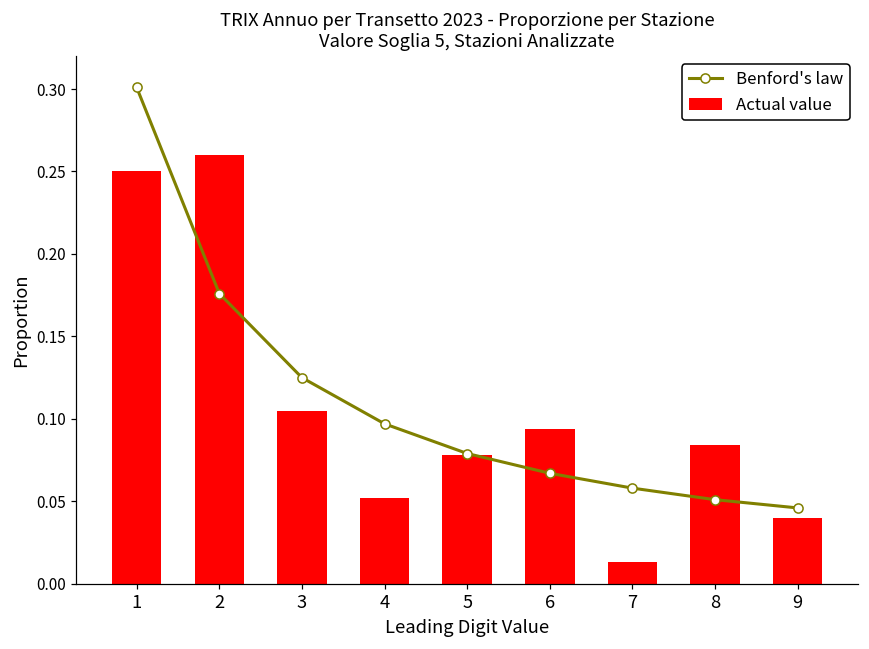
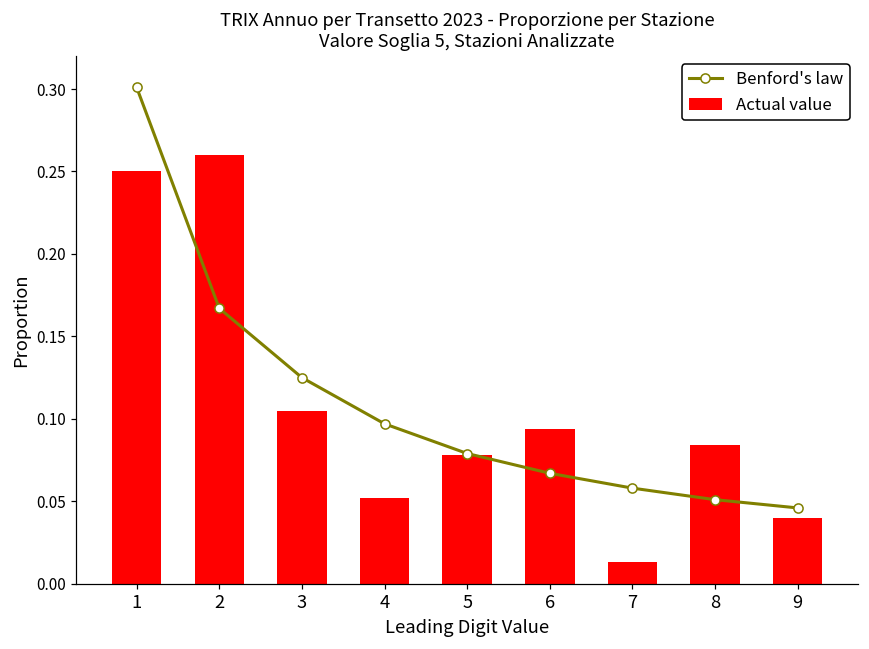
  {
    "Benford's law": {
      "1": 0.301,
-     "2": 0.176,
+     "2": 0.167,
      "3": 0.125,
      "4": 0.097,
      "5": 0.079,
      "6": 0.067,
      "7": 0.058,
      "8": 0.051,
      "9": 0.046
    },
    "Actual value": {
      "1": 0.250,
      "2": 0.260,
      "3": 0.105,
      "4": 0.052,
      "5": 0.078,
      "6": 0.094,
      "7": 0.013,
      "8": 0.084,
      "9": 0.040
    }
  }
